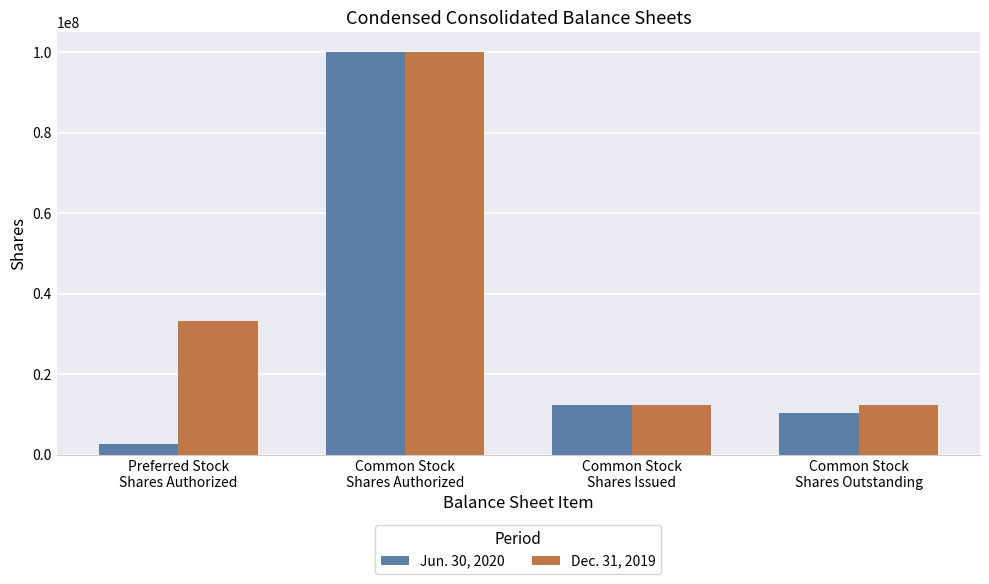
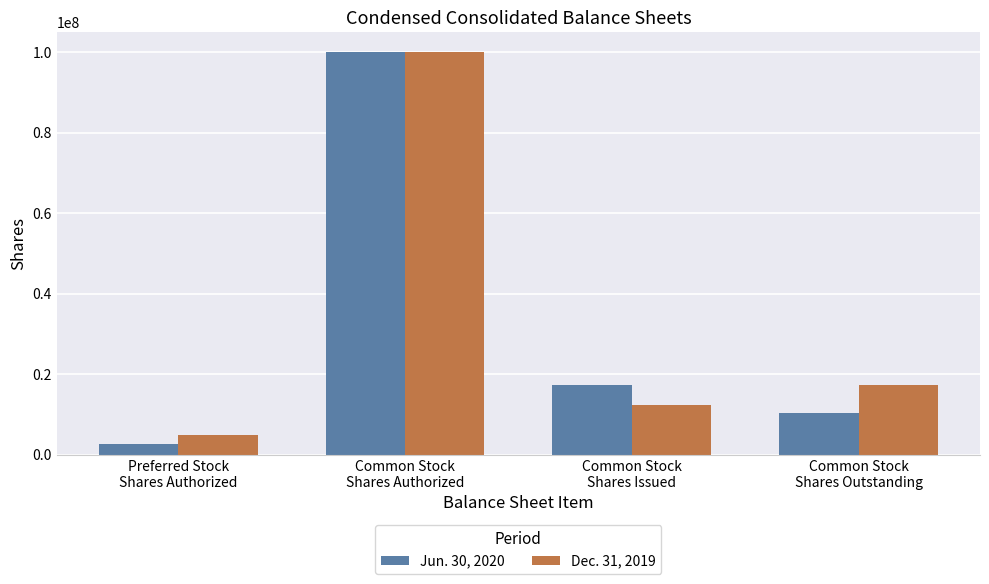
  {
    "Jun. 30, 2020": {
      "Preferred Stock Shares Authorized": 3000000,
      "Common Stock Shares Authorized": 100000000,
-     "Common Stock Shares Issued": 12000000,
+     "Common Stock Shares Issued": 17000000,
      "Common Stock Shares Outstanding": 10000000
    },
    "Dec. 31, 2019": {
-     "Preferred Stock Shares Authorized": 33000000,
+     "Preferred Stock Shares Authorized": 5000000,
      "Common Stock Shares Authorized": 100000000,
      "Common Stock Shares Issued": 12000000,
-     "Common Stock Shares Outstanding": 12000000
+     "Common Stock Shares Outstanding": 17000000
    }
  }
